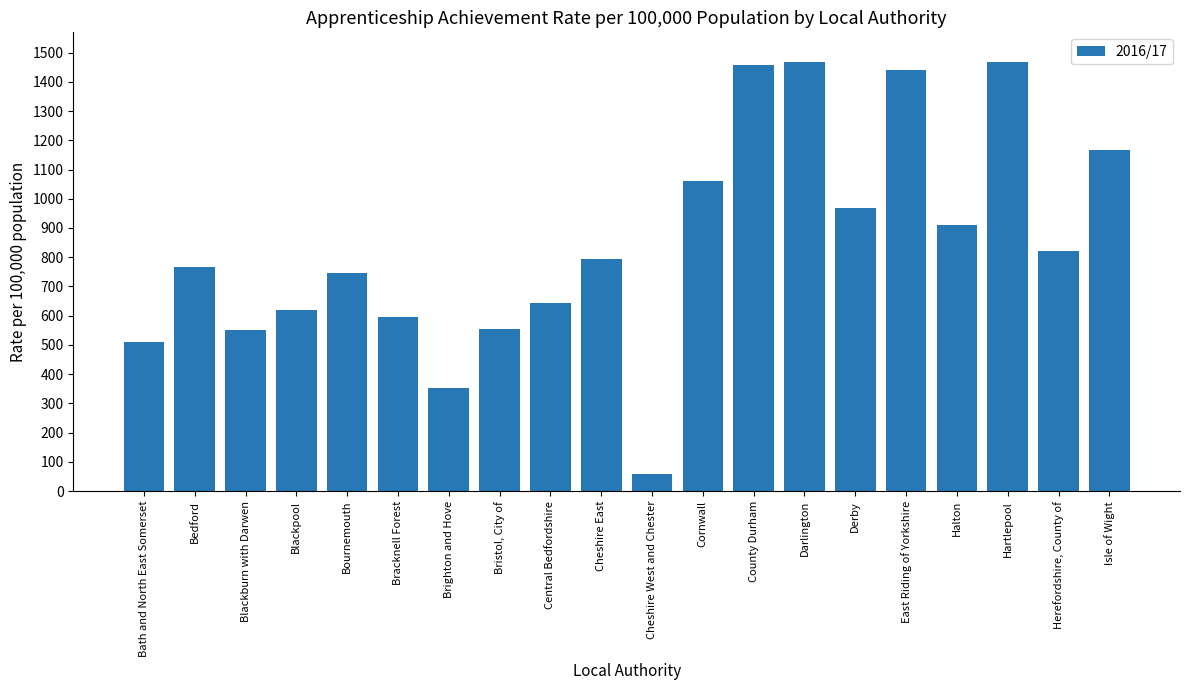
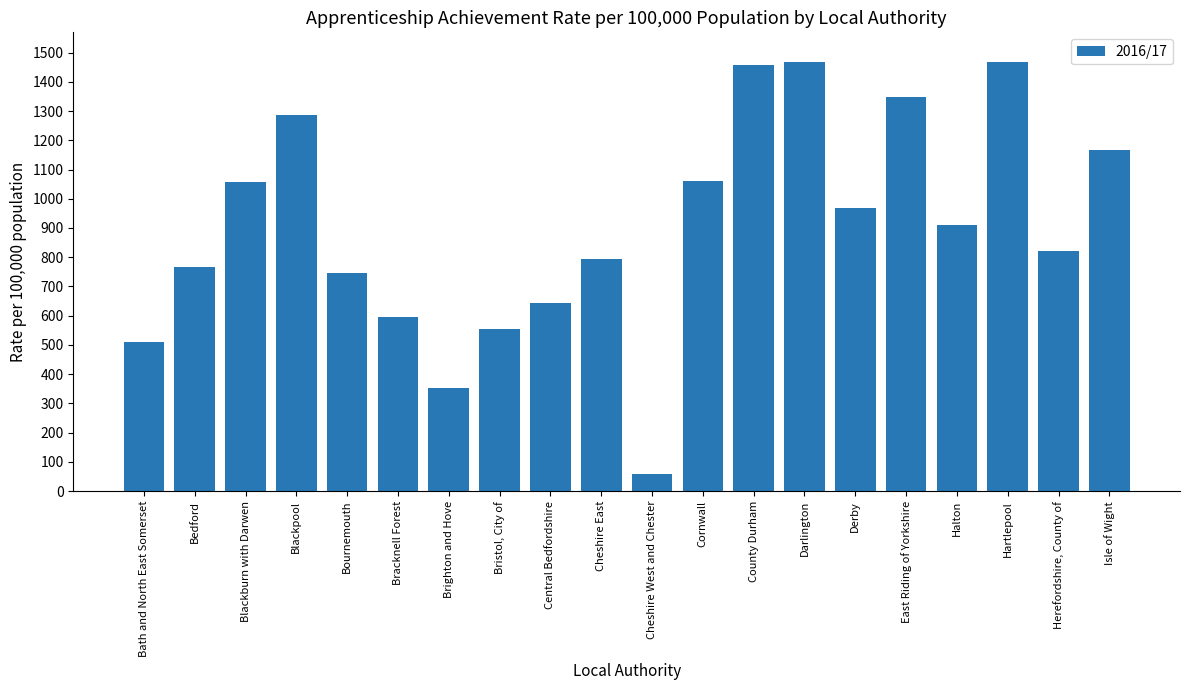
  {
    "Bath and North East Somerset": 510,
    "Bedford": 770,
-   "Blackburn with Darwen": 550,
-   "Blackpool": 620,
+   "Blackburn with Darwen": 1060,
+   "Blackpool": 1290,
    "Bournemouth": 750,
    "Bracknell Forest": 600,
    "Brighton and Hove": 350,
    "Bristol, City of": 560,
    "Central Bedfordshire": 640,
    "Cheshire East": 790,
    "Cheshire West and Chester": 60,
    "Cornwall": 1060,
    "County Durham": 1460,
    "Darlington": 1470,
    "Derby": 970,
-   "East Riding of Yorkshire": 1440,
+   "East Riding of Yorkshire": 1350,
    "Halton": 910,
    "Hartlepool": 1470,
    "Herefordshire, County of": 820,
    "Isle of Wight": 1170
  }
